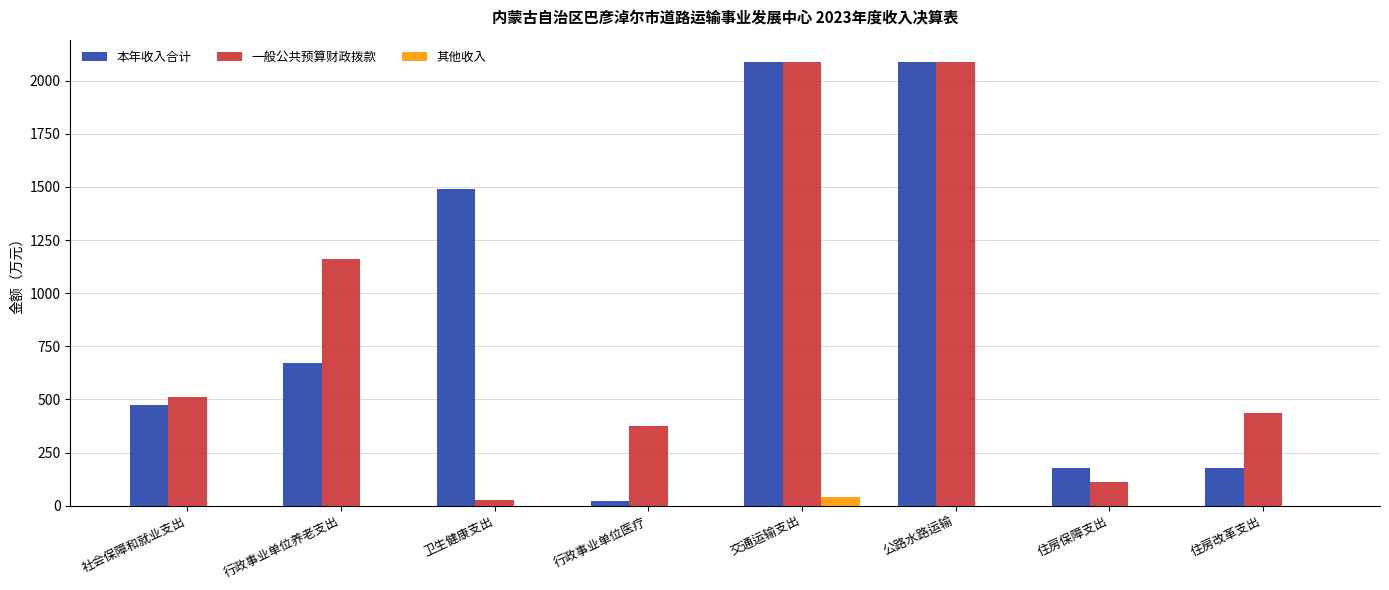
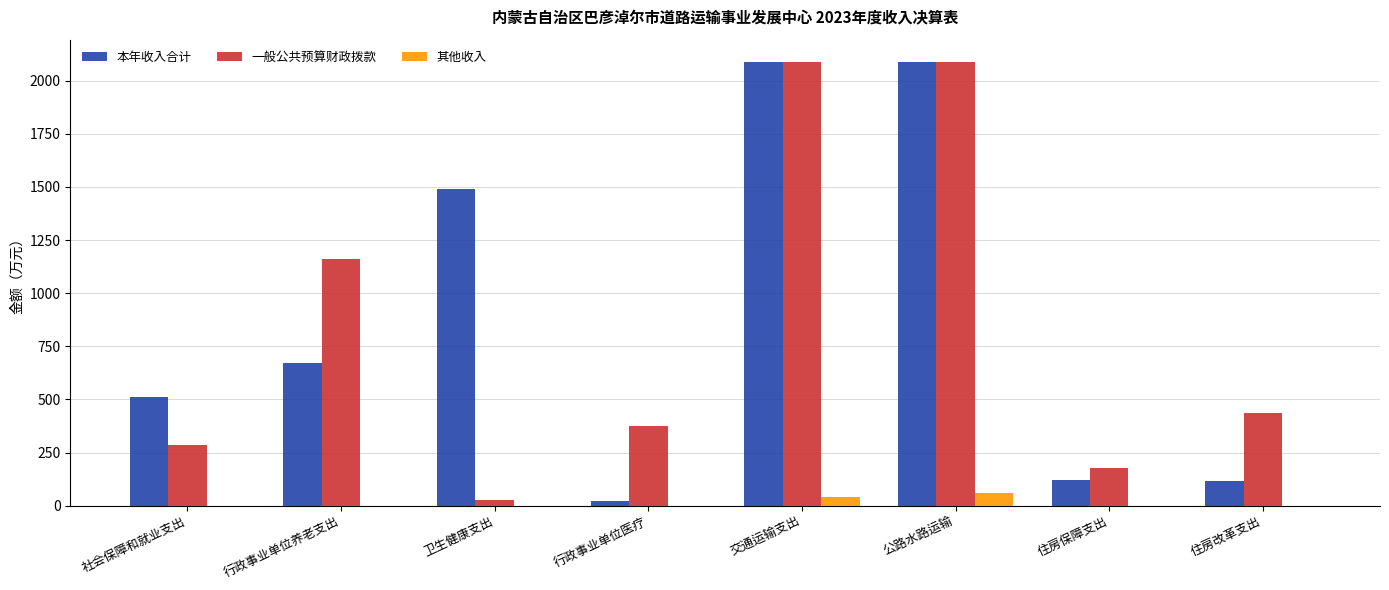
  {
    "本年收入合计": {
-     "社会保障和就业支出": 470,
+     "社会保障和就业支出": 510,
      "行政事业单位养老支出": 670,
      "卫生健康支出": 1490,
      "行政事业单位医疗": 20,
      "交通运输支出": 2090,
      "公路水路运输": 2090,
-     "住房保障支出": 180,
-     "住房改革支出": 180
+     "住房保障支出": 120,
+     "住房改革支出": 120
    },
    "一般公共预算财政拨款": {
-     "社会保障和就业支出": 510,
+     "社会保障和就业支出": 290,
      "行政事业单位养老支出": 1160,
      "卫生健康支出": 30,
      "行政事业单位医疗": 380,
      "交通运输支出": 2090,
      "公路水路运输": 2090,
-     "住房保障支出": 110,
+     "住房保障支出": 180,
      "住房改革支出": 440
    },
    "其他收入": {
      "社会保障和就业支出": 0,
      "行政事业单位养老支出": 0,
      "卫生健康支出": 0,
      "行政事业单位医疗": 0,
      "交通运输支出": 40,
-     "公路水路运输": 0,
+     "公路水路运输": 60,
      "住房保障支出": 0,
      "住房改革支出": 0
    }
  }
